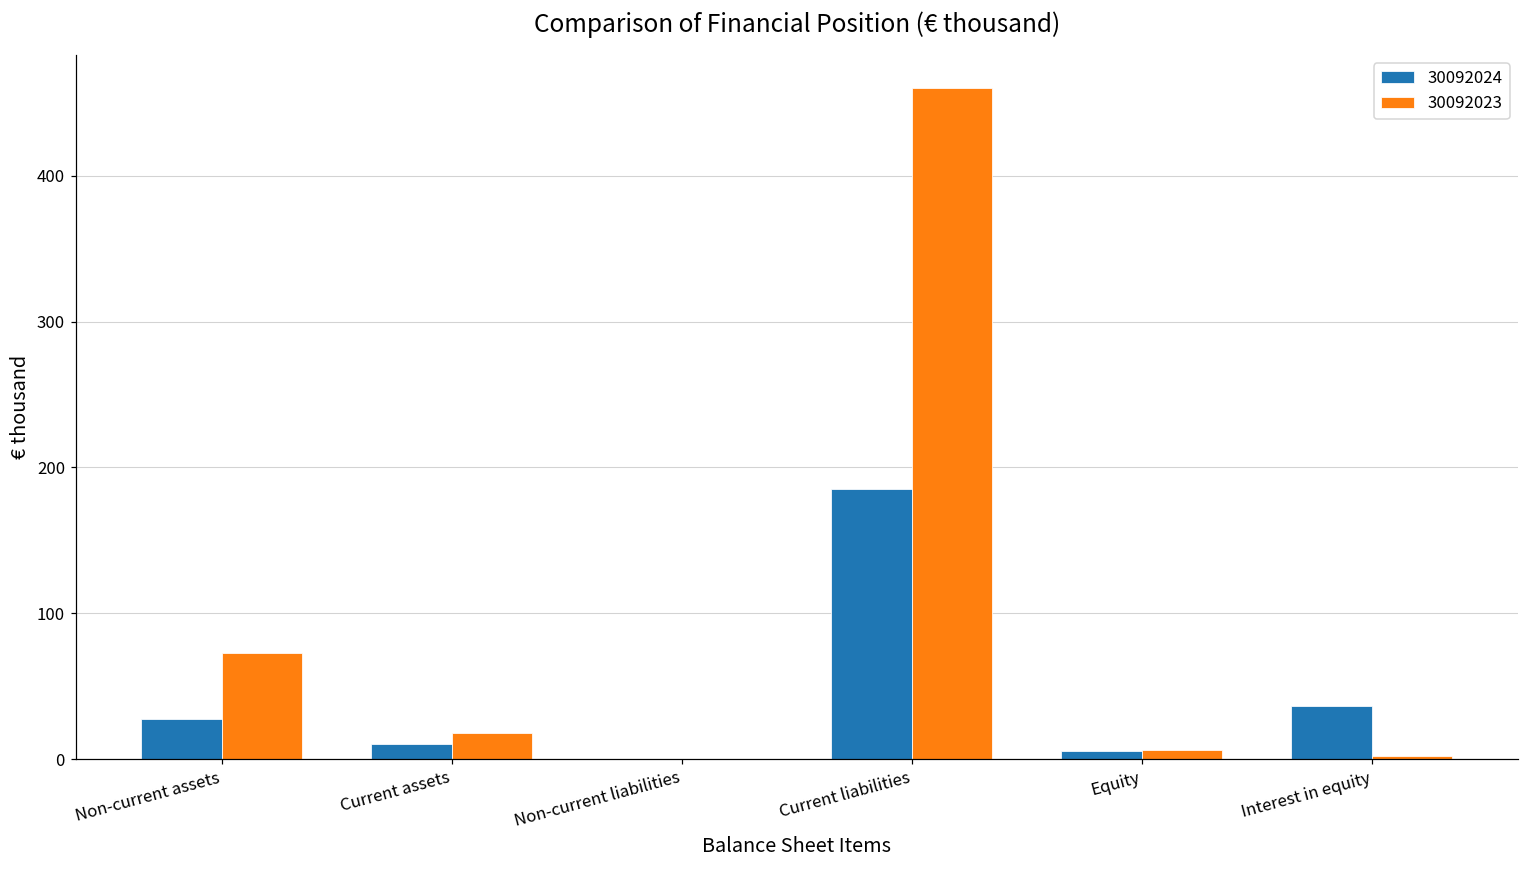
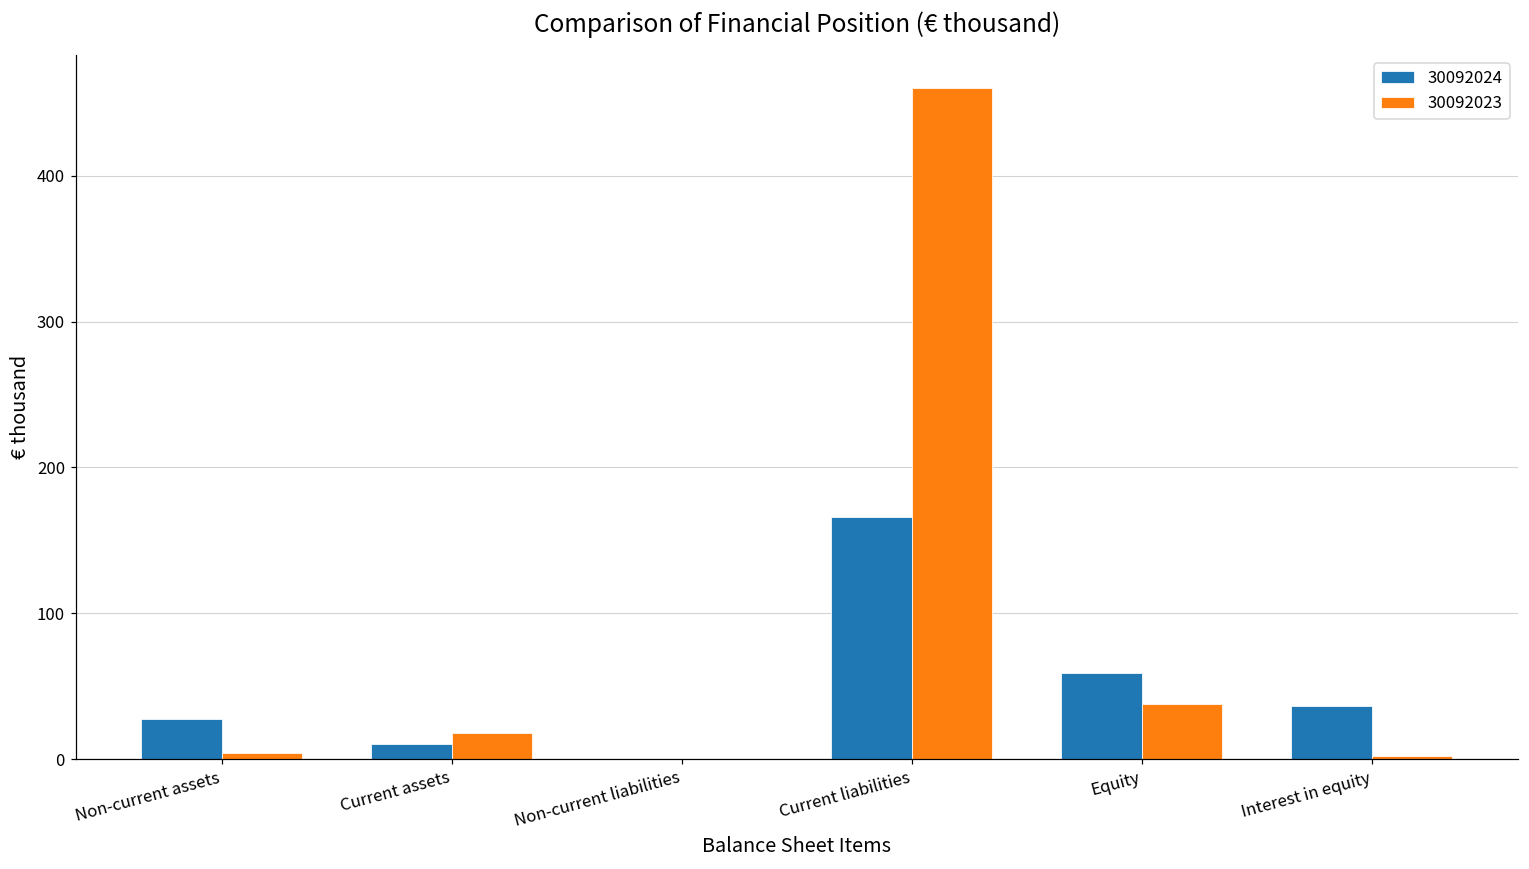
  {
    "30092024": {
      "Non-current assets": 27,
      "Current assets": 10,
      "Non-current liabilities": 0,
-     "Current liabilities": 185,
-     "Equity": 5,
+     "Current liabilities": 166,
+     "Equity": 59,
      "Interest in equity": 36
    },
    "30092023": {
-     "Non-current assets": 73,
+     "Non-current assets": 4,
      "Current assets": 18,
      "Non-current liabilities": 0,
      "Current liabilities": 460,
-     "Equity": 6,
+     "Equity": 38,
      "Interest in equity": 2
    }
  }
